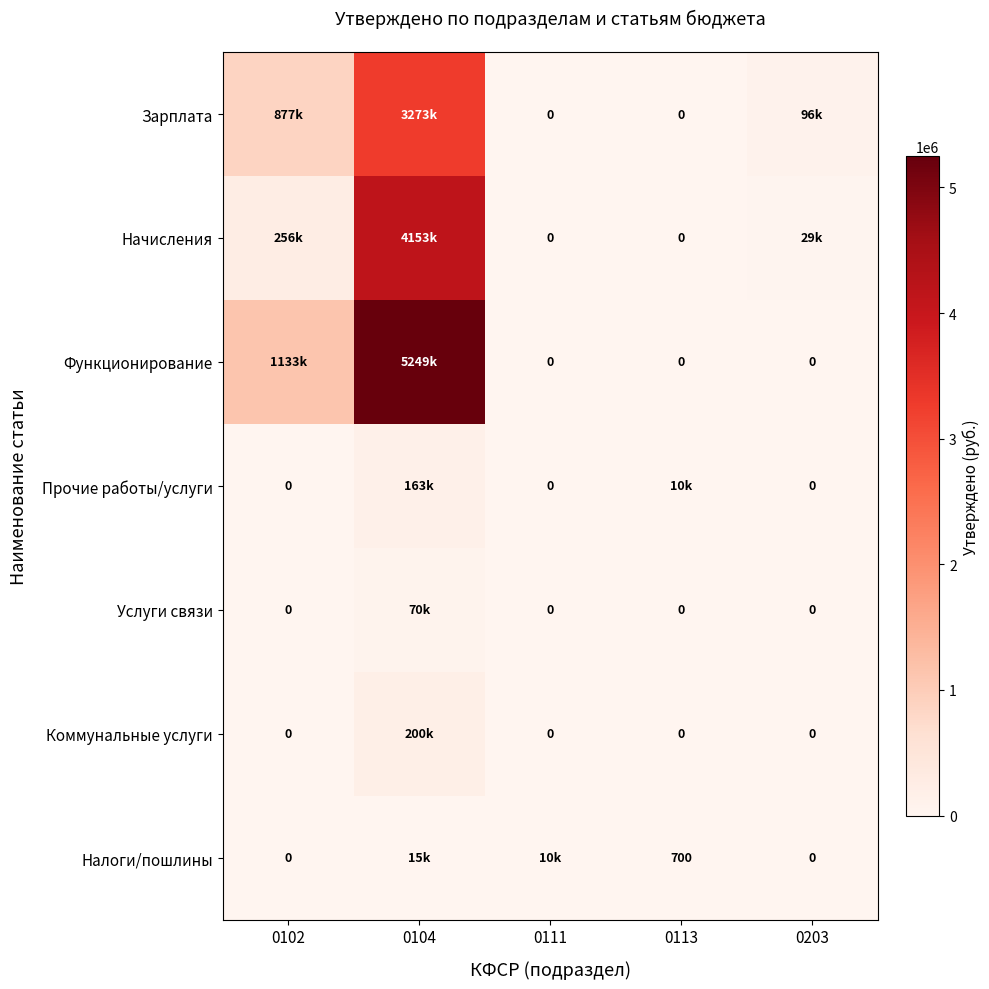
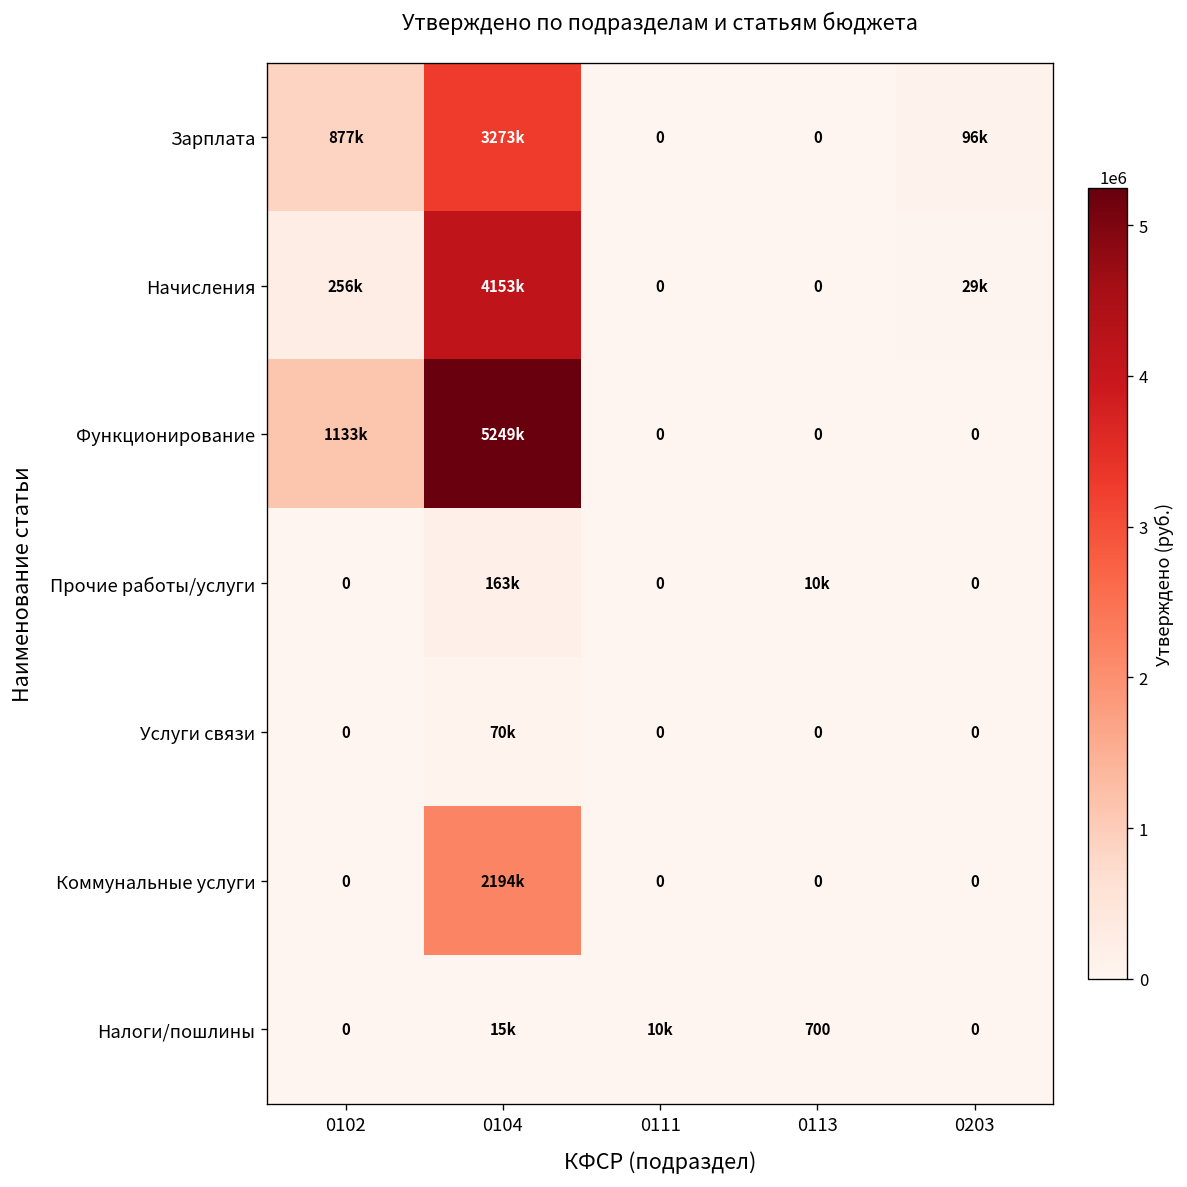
  {
    "Зарплата": {
      "0102": "877k",
      "0104": "3273k",
      "0111": "0",
      "0113": "0",
      "0203": "96k"
    },
    "Начисления": {
      "0102": "256k",
      "0104": "4153k",
      "0111": "0",
      "0113": "0",
      "0203": "29k"
    },
    "Функционирование": {
      "0102": "1133k",
      "0104": "5249k",
      "0111": "0",
      "0113": "0",
      "0203": "0"
    },
    "Прочие работы/услуги": {
      "0102": "0",
      "0104": "163k",
      "0111": "0",
      "0113": "10k",
      "0203": "0"
    },
    "Услуги связи": {
      "0102": "0",
      "0104": "70k",
      "0111": "0",
      "0113": "0",
      "0203": "0"
    },
    "Коммунальные услуги": {
      "0102": "0",
-     "0104": "200k",
+     "0104": "2194k",
      "0111": "0",
      "0113": "0",
      "0203": "0"
    },
    "Налоги/пошлины": {
      "0102": "0",
      "0104": "15k",
      "0111": "10k",
      "0113": "700",
      "0203": "0"
    }
  }
